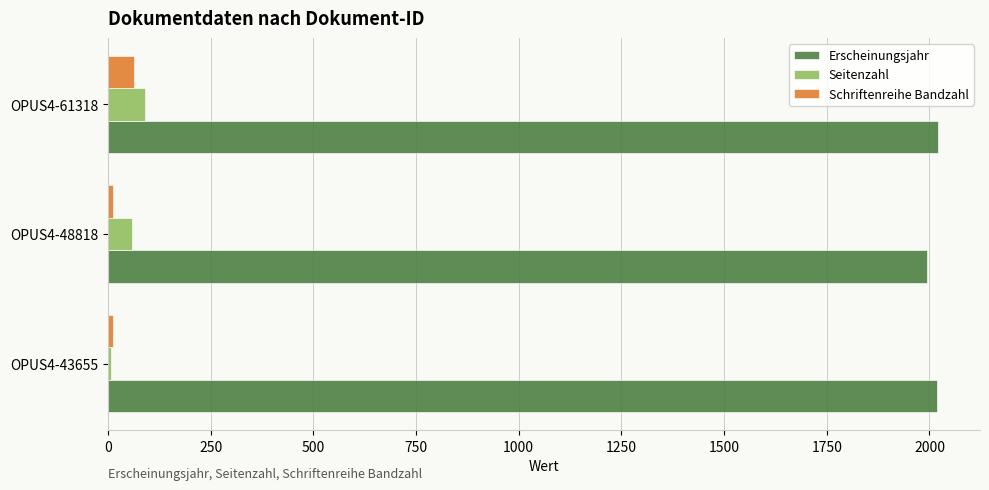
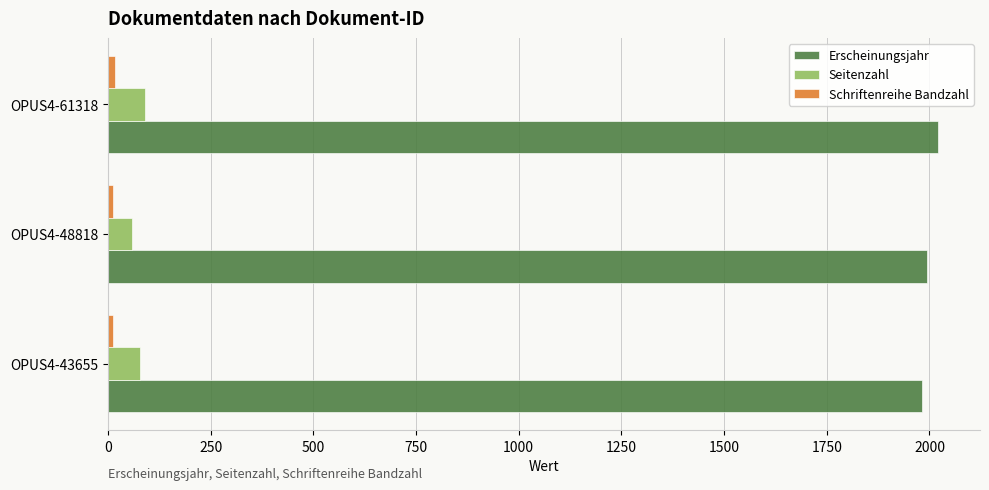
  {
    "Erscheinungsjahr": {
      "OPUS4-61318": 2020,
      "OPUS4-48818": 1990,
-     "OPUS4-43655": 2020
+     "OPUS4-43655": 1980
    },
    "Seitenzahl": {
      "OPUS4-61318": 90,
      "OPUS4-48818": 60,
-     "OPUS4-43655": 10
+     "OPUS4-43655": 80
    },
    "Schriftenreihe Bandzahl": {
-     "OPUS4-61318": 60,
+     "OPUS4-61318": 20,
      "OPUS4-48818": 10,
      "OPUS4-43655": 10
    }
  }
